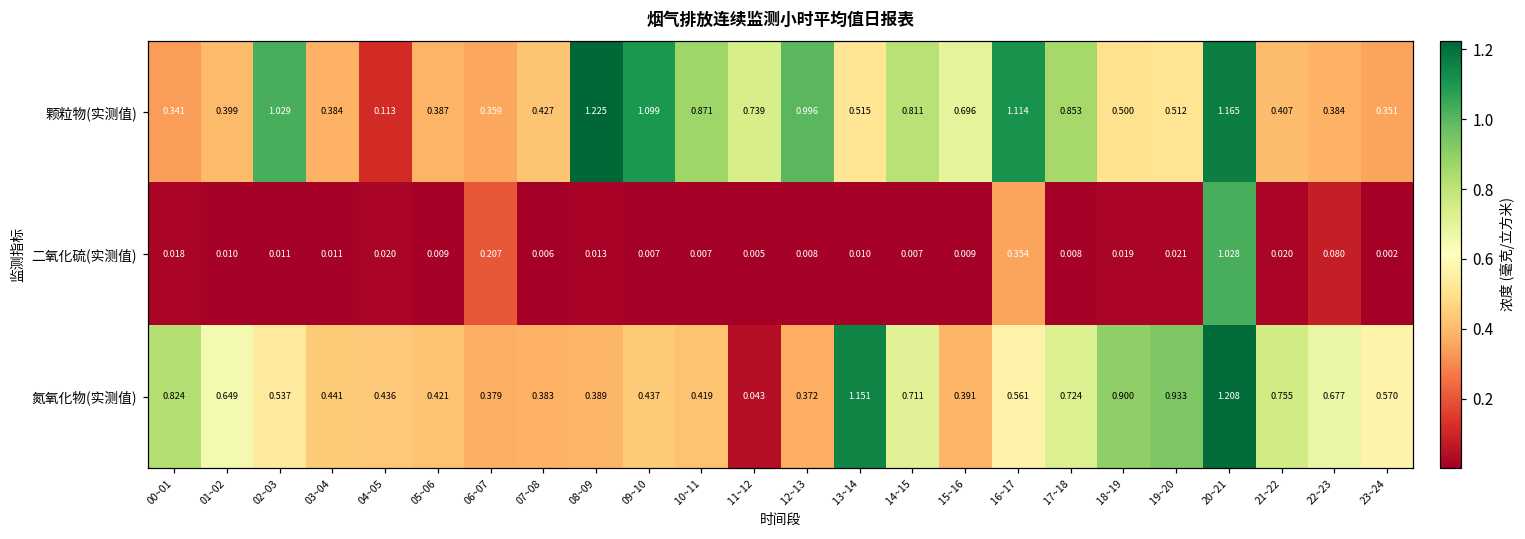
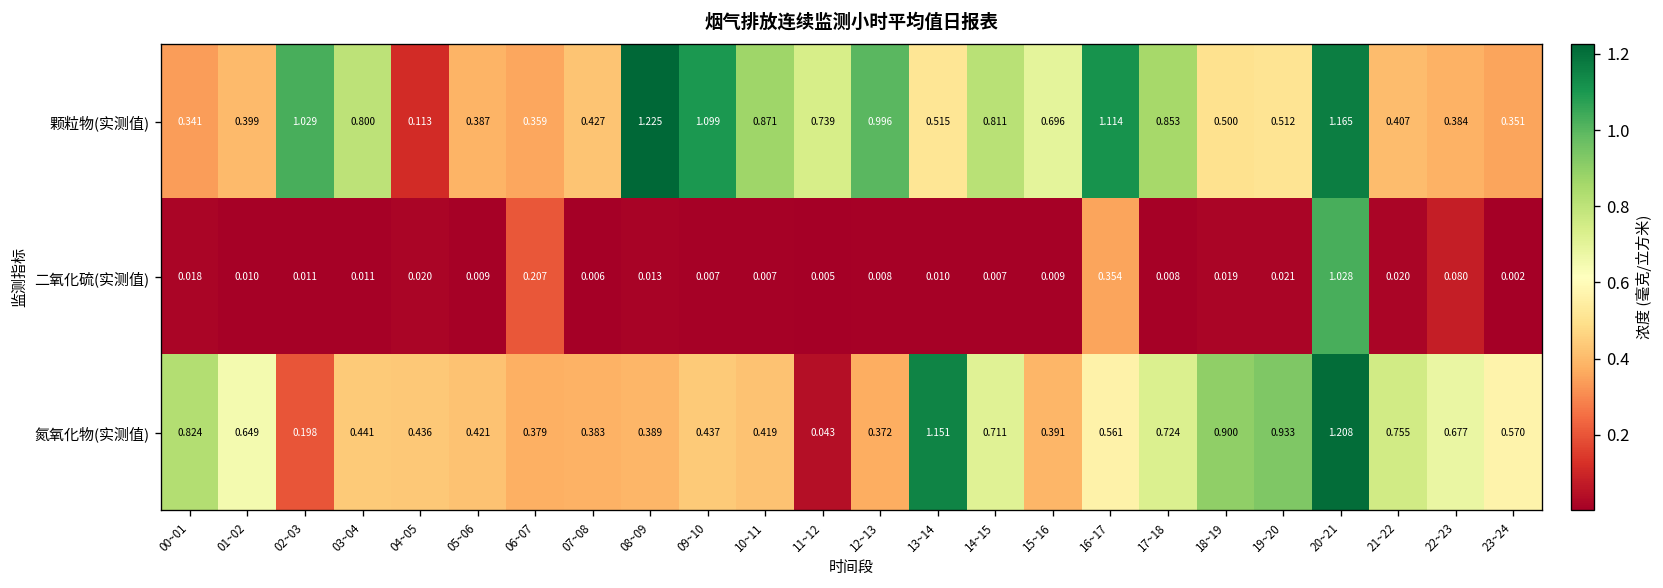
  {
    "颗粒物(实测值)": {
      "00~01": 0.341,
      "01~02": 0.399,
      "02~03": 1.029,
-     "03~04": 0.384,
+     "03~04": 0.800,
      "04~05": 0.113,
      "05~06": 0.387,
      "06~07": 0.359,
      "07~08": 0.427,
      "08~09": 1.225,
      "09~10": 1.099,
      "10~11": 0.871,
      "11~12": 0.739,
      "12~13": 0.996,
      "13~14": 0.515,
      "14~15": 0.811,
      "15~16": 0.696,
      "16~17": 1.114,
      "17~18": 0.853,
      "18~19": 0.500,
      "19~20": 0.512,
      "20~21": 1.165,
      "21~22": 0.407,
      "22~23": 0.384,
      "23~24": 0.351
    },
    "二氧化硫(实测值)": {
      "00~01": 0.018,
      "01~02": 0.010,
      "02~03": 0.011,
      "03~04": 0.011,
      "04~05": 0.020,
      "05~06": 0.009,
      "06~07": 0.207,
      "07~08": 0.006,
      "08~09": 0.013,
      "09~10": 0.007,
      "10~11": 0.007,
      "11~12": 0.005,
      "12~13": 0.008,
      "13~14": 0.010,
      "14~15": 0.007,
      "15~16": 0.009,
      "16~17": 0.354,
      "17~18": 0.008,
      "18~19": 0.019,
      "19~20": 0.021,
      "20~21": 1.028,
      "21~22": 0.020,
      "22~23": 0.080,
      "23~24": 0.002
    },
    "氮氧化物(实测值)": {
      "00~01": 0.824,
      "01~02": 0.649,
-     "02~03": 0.537,
+     "02~03": 0.198,
      "03~04": 0.441,
      "04~05": 0.436,
      "05~06": 0.421,
      "06~07": 0.379,
      "07~08": 0.383,
      "08~09": 0.389,
      "09~10": 0.437,
      "10~11": 0.419,
      "11~12": 0.043,
      "12~13": 0.372,
      "13~14": 1.151,
      "14~15": 0.711,
      "15~16": 0.391,
      "16~17": 0.561,
      "17~18": 0.724,
      "18~19": 0.900,
      "19~20": 0.933,
      "20~21": 1.208,
      "21~22": 0.755,
      "22~23": 0.677,
      "23~24": 0.570
    }
  }
